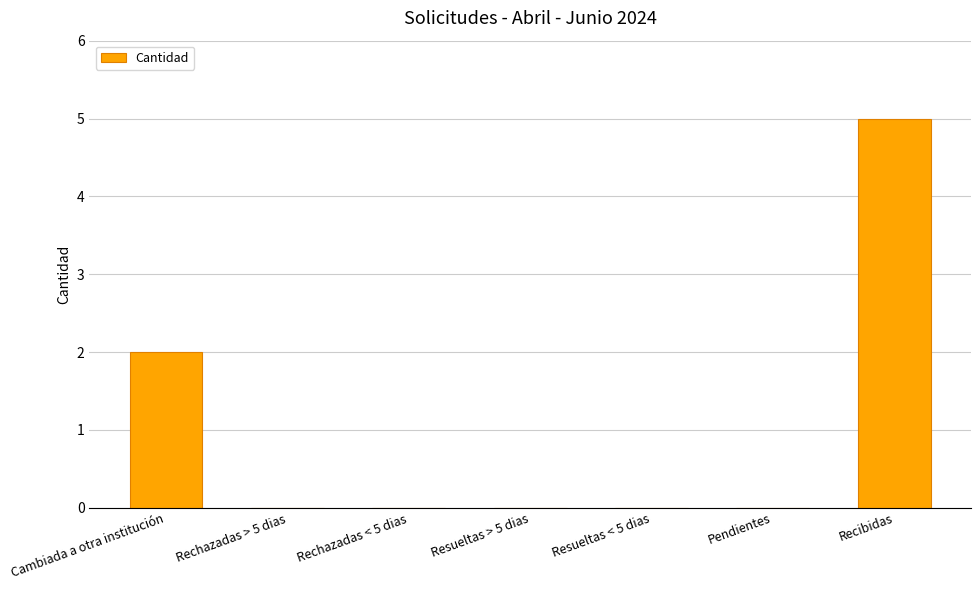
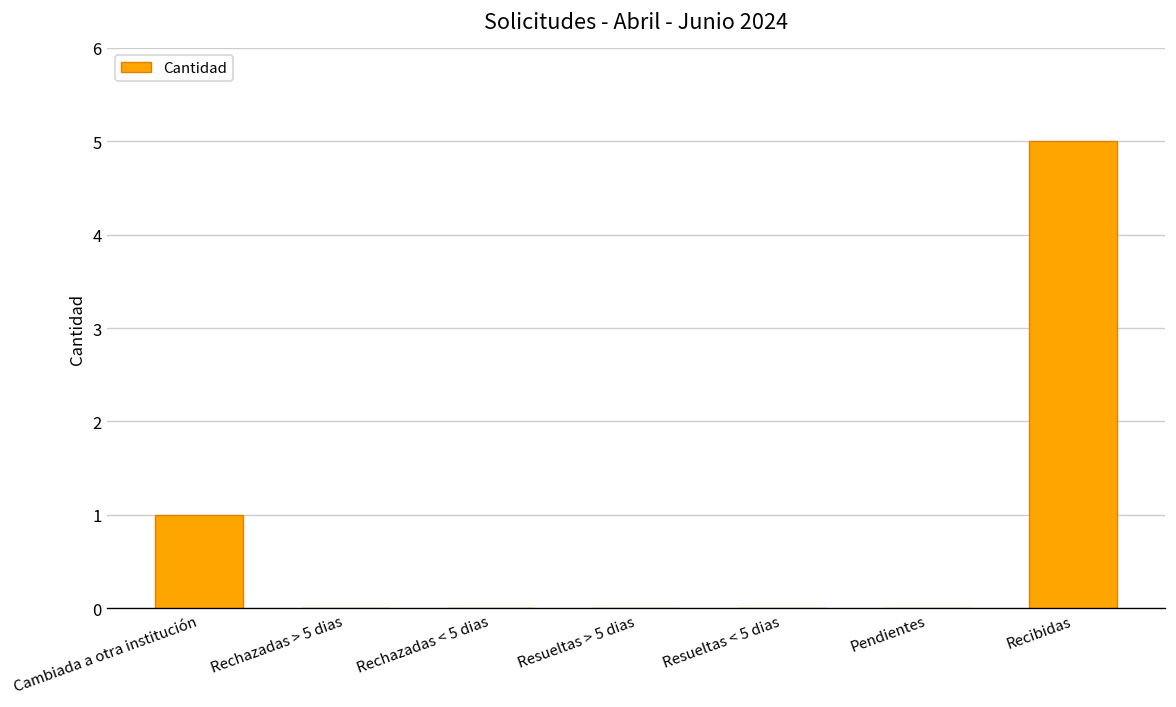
  {
-   "Cambiada a otra institución": 2,
+   "Cambiada a otra institución": 1,
    "Rechazadas > 5 dias": 0,
    "Rechazadas < 5 dias": 0,
    "Resueltas > 5 dias": 0,
    "Resueltas < 5 dias": 0,
    "Pendientes": 0,
    "Recibidas": 5
  }
